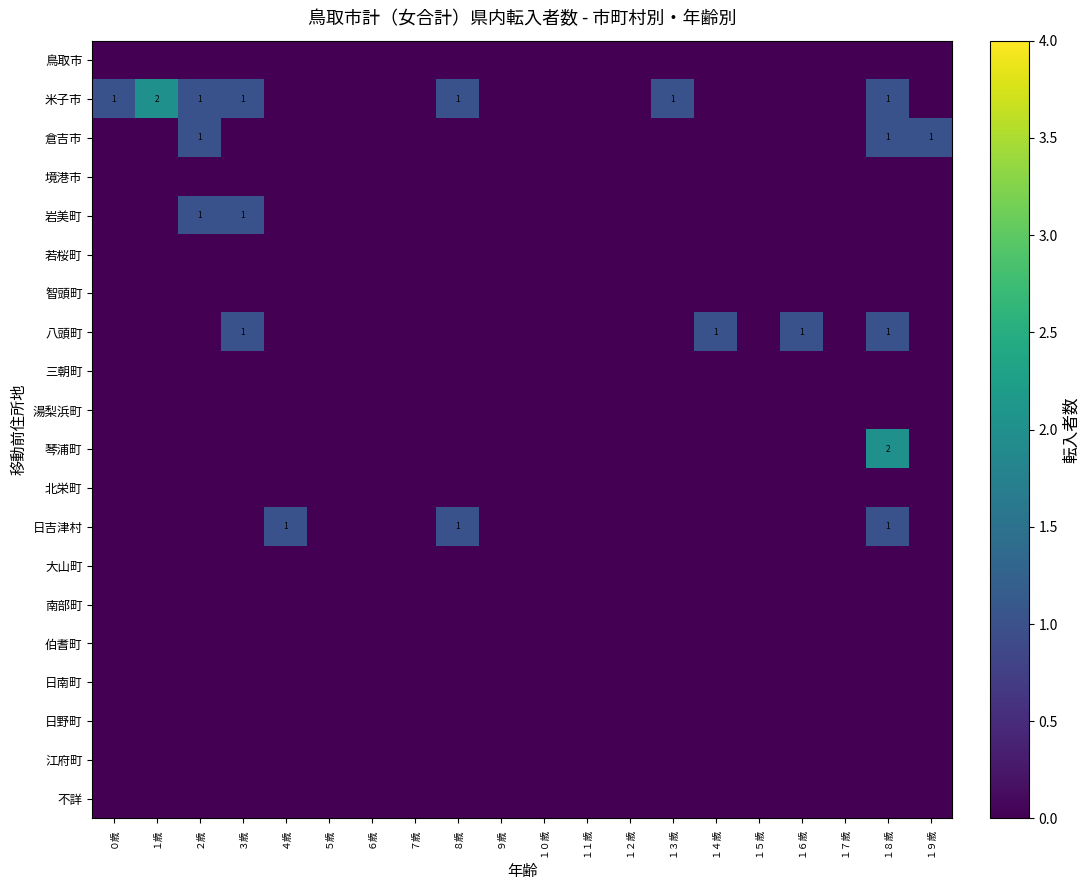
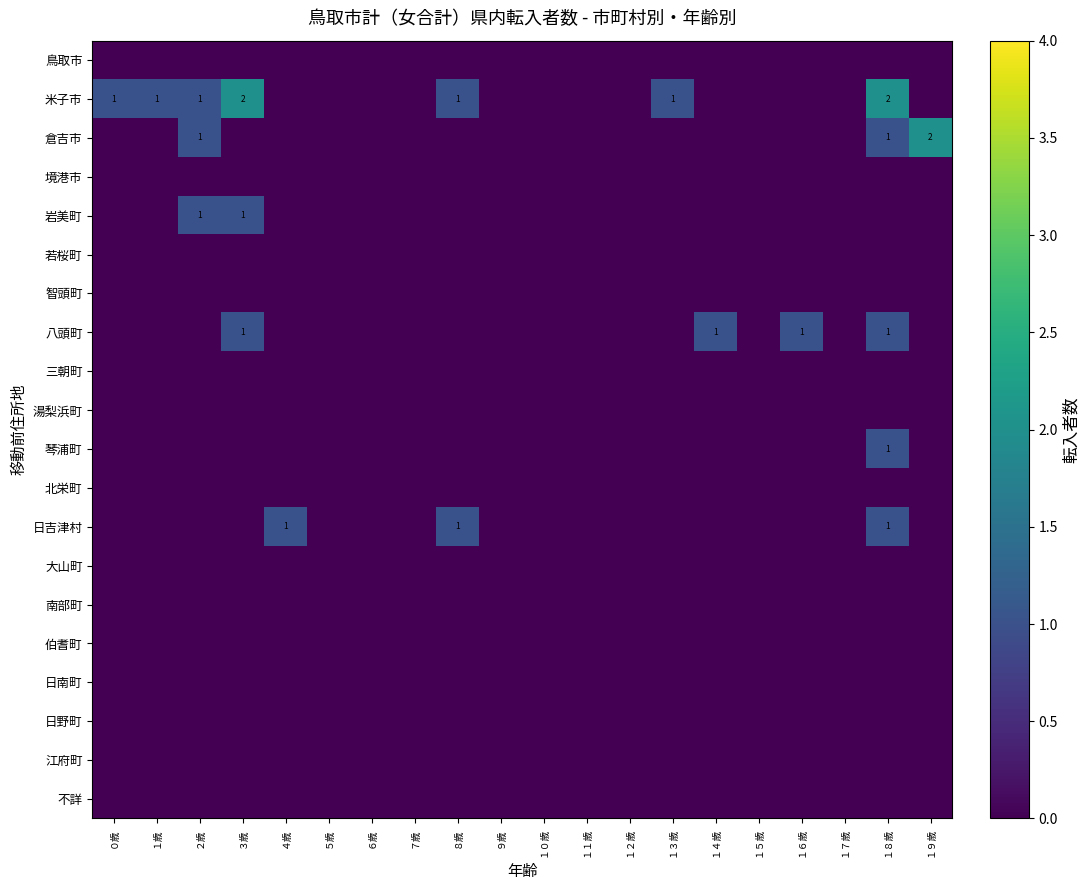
  {
    "米子市": {
      "０歳": 1,
-     "１歳": 2,
+     "１歳": 1,
      "２歳": 1,
-     "３歳": 1,
+     "３歳": 2,
      "８歳": 1,
      "１３歳": 1,
-     "１８歳": 1
+     "１８歳": 2
    },
    "倉吉市": {
      "２歳": 1,
      "１８歳": 1,
-     "１９歳": 1
+     "１９歳": 2
    },
    "岩美町": {
      "２歳": 1,
      "３歳": 1
    },
    "八頭町": {
      "３歳": 1,
      "１４歳": 1,
      "１６歳": 1,
      "１８歳": 1
    },
    "琴浦町": {
-     "１８歳": 2
+     "１８歳": 1
    },
    "日吉津村": {
      "４歳": 1,
      "８歳": 1,
      "１８歳": 1
    }
  }
